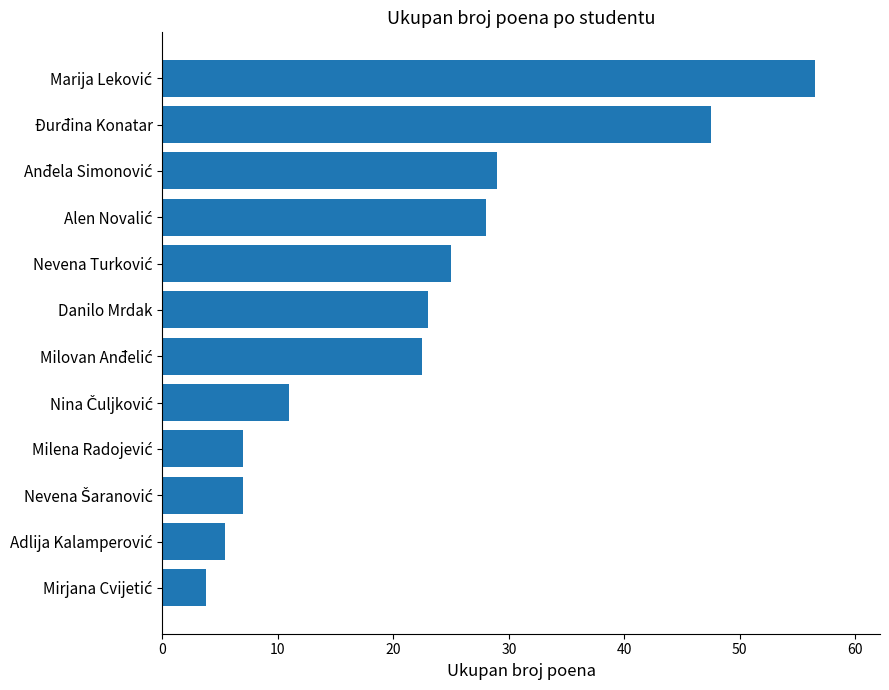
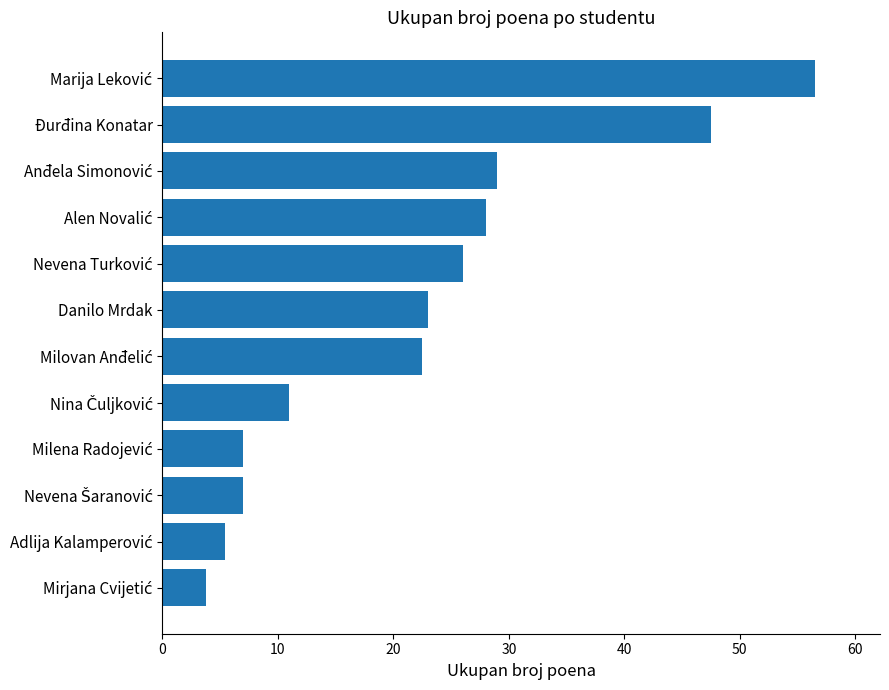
  {
    "Marija Leković": 56.5,
    "Đurđina Konatar": 47.5,
    "Anđela Simonović": 29,
    "Alen Novalić": 28,
-   "Nevena Turković": 25,
+   "Nevena Turković": 26,
    "Danilo Mrdak": 23,
    "Milovan Anđelić": 22.5,
    "Nina Čuljković": 11,
    "Milena Radojević": 7,
    "Nevena Šaranović": 7,
    "Adlija Kalamperović": 5.4,
    "Mirjana Cvijetić": 4
  }
